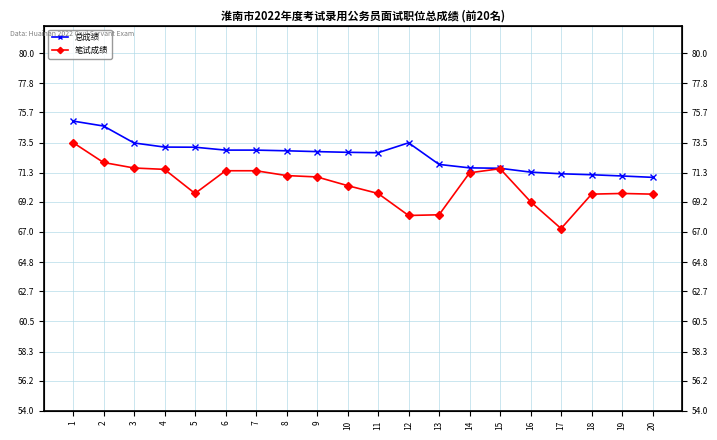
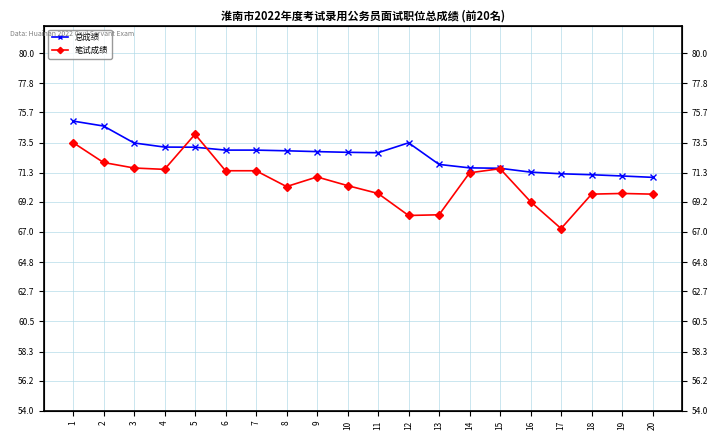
  {
    "总成绩": {
      "1": 75.1,
      "2": 74.7,
      "3": 73.5,
      "4": 73.2,
      "5": 73.2,
      "6": 73.0,
      "7": 73.0,
      "8": 72.9,
      "9": 72.8,
      "10": 72.8,
      "11": 72.8,
      "12": 73.5,
      "13": 71.9,
      "14": 71.7,
      "16": 71.4,
      "17": 71.2,
      "18": 71.2,
      "19": 71.1,
      "20": 71.0
    },
    "笔试成绩": {
      "1": 73.5,
      "2": 72.1,
      "3": 71.7,
      "4": 71.6,
-     "5": 69.8,
+     "5": 74.1,
      "6": 71.5,
      "7": 71.5,
-     "8": 71.1,
+     "8": 70.3,
      "9": 71.0,
      "10": 70.4,
      "11": 69.8,
      "12": 68.2,
      "13": 68.3,
      "14": 71.3,
      "16": 69.2,
      "17": 67.3,
      "18": 69.8,
      "19": 69.8,
      "20": 69.8
    }
  }
